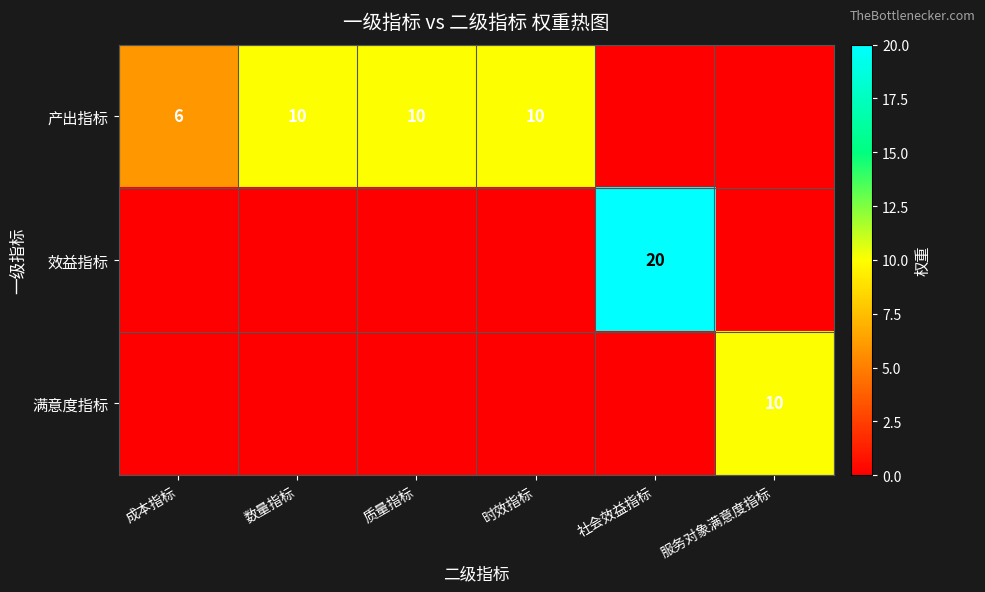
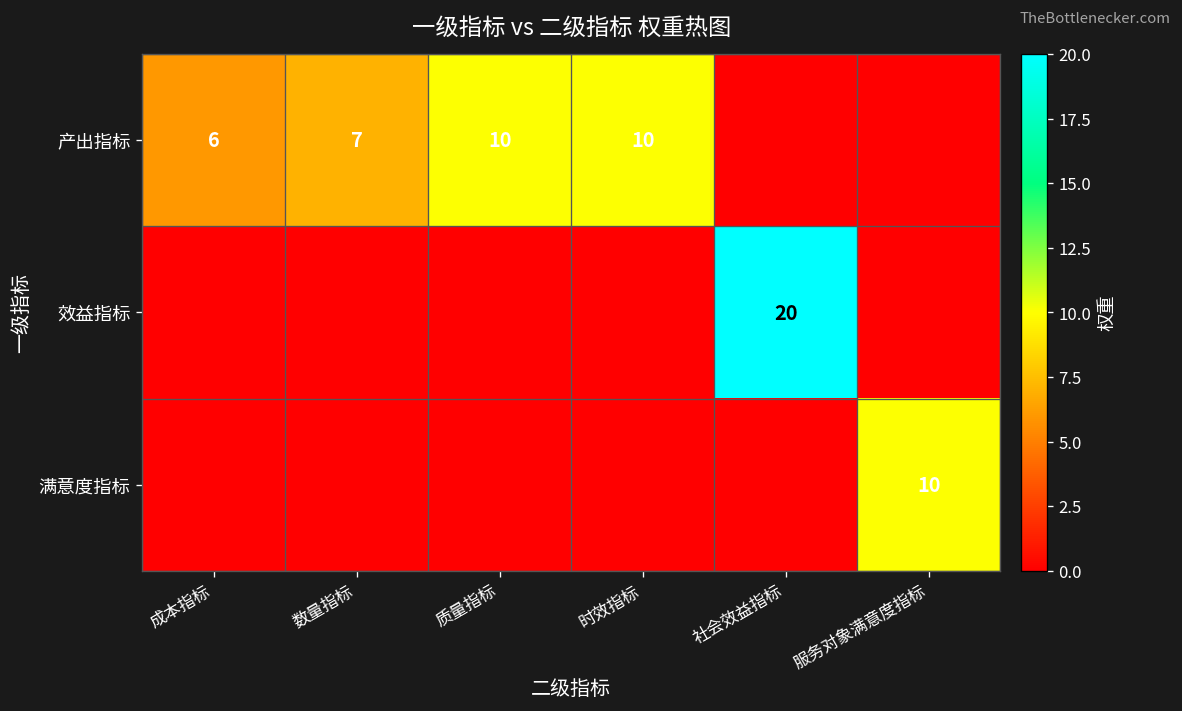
  {
    "产出指标": {
      "成本指标": 6,
-     "数量指标": 10,
+     "数量指标": 7,
      "质量指标": 10,
      "时效指标": 10
    },
    "效益指标": {
      "社会效益指标": 20
    },
    "满意度指标": {
      "服务对象满意度指标": 10
    }
  }
